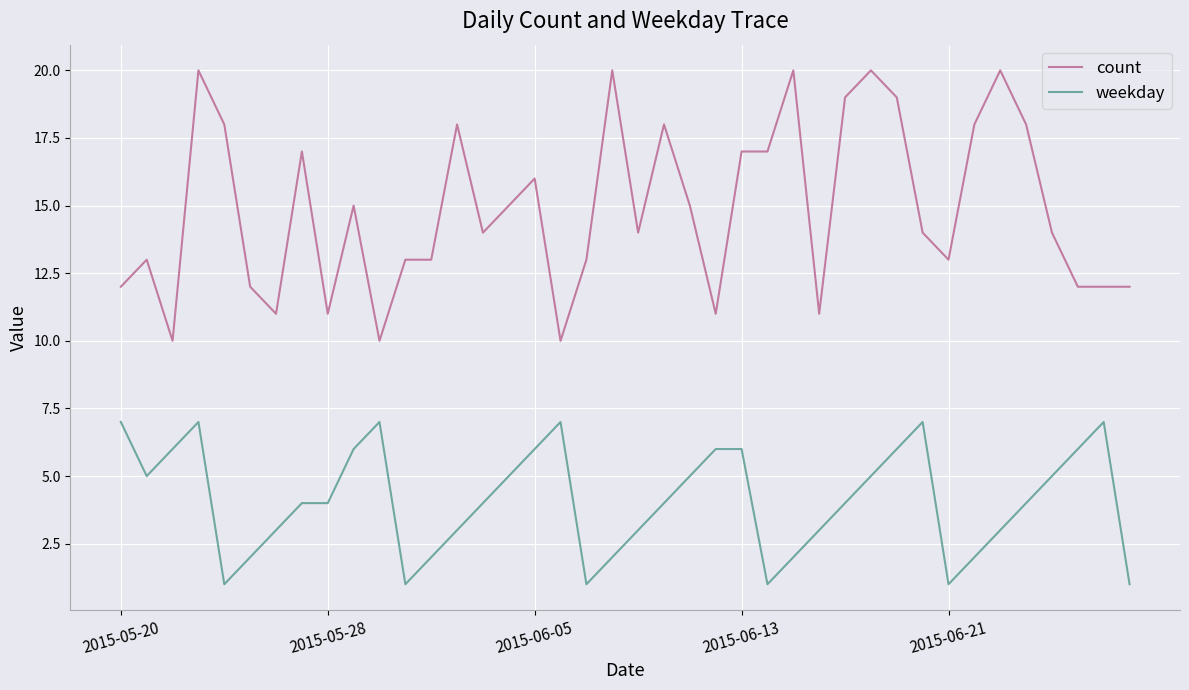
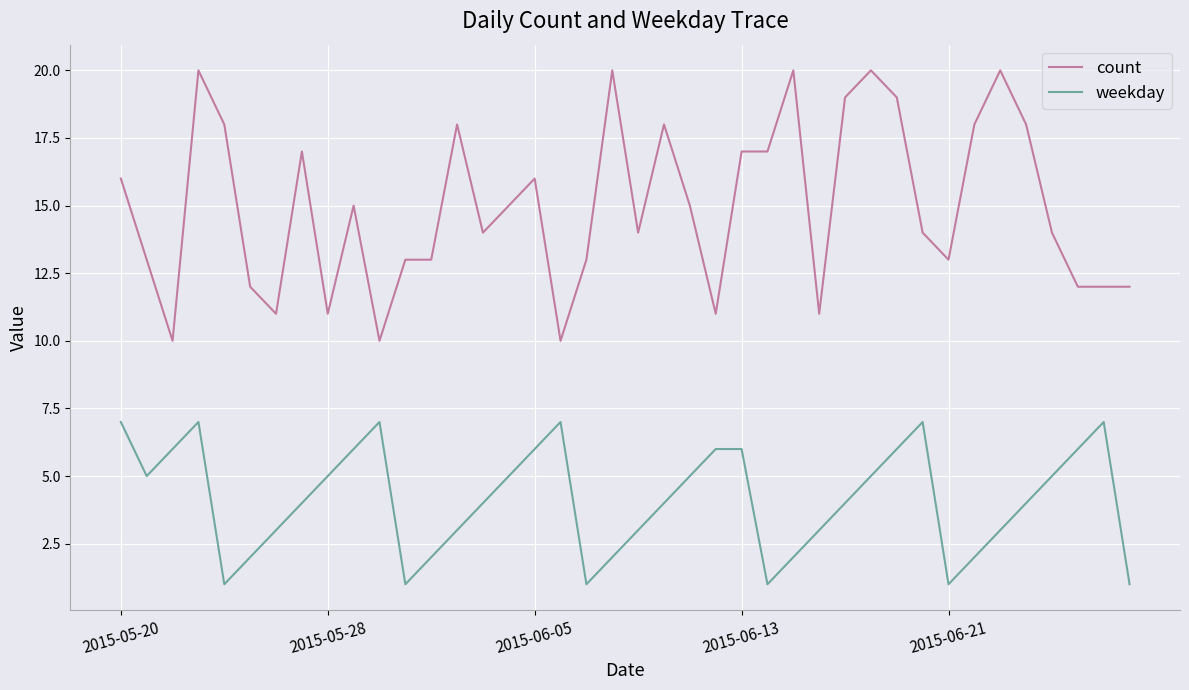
  {
    "count": {
-     "2015-05-20": 12,
+     "2015-05-20": 16,
      "2015-05-28": 11,
      "2015-06-05": 16,
      "2015-06-13": 17,
      "2015-06-21": 13
    },
    "weekday": {
      "2015-05-20": 7,
-     "2015-05-28": 4,
+     "2015-05-28": 5,
      "2015-06-05": 6,
      "2015-06-13": 6,
      "2015-06-21": 1
    }
  }
